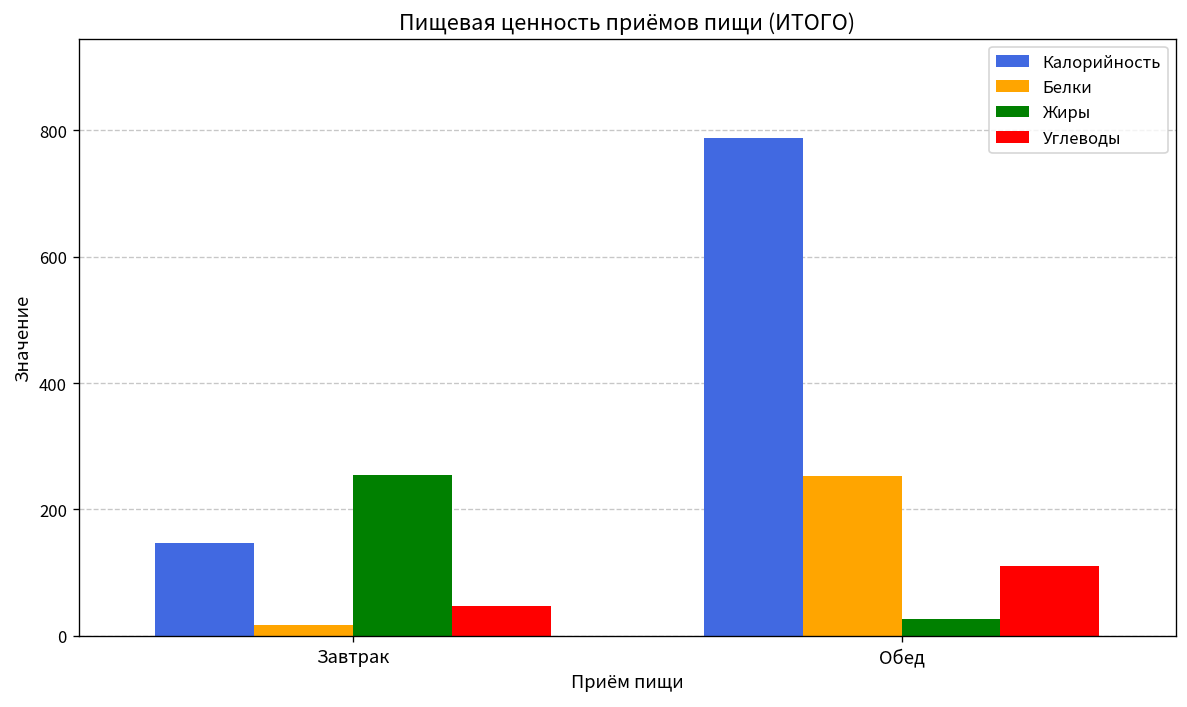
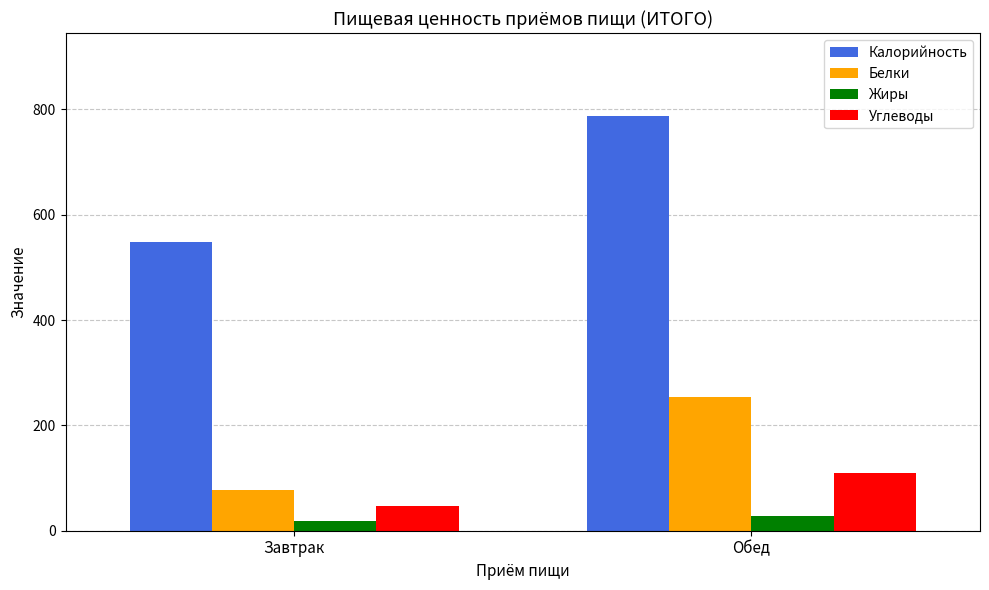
  {
    "Калорийность": {
-     "Завтрак": 150,
+     "Завтрак": 550,
      "Обед": 790
    },
    "Белки": {
-     "Завтрак": 20,
+     "Завтрак": 80,
      "Обед": 250
    },
    "Жиры": {
-     "Завтрак": 250,
+     "Завтрак": 20,
      "Обед": 30
    },
    "Углеводы": {
      "Завтрак": 50,
      "Обед": 110
    }
  }
